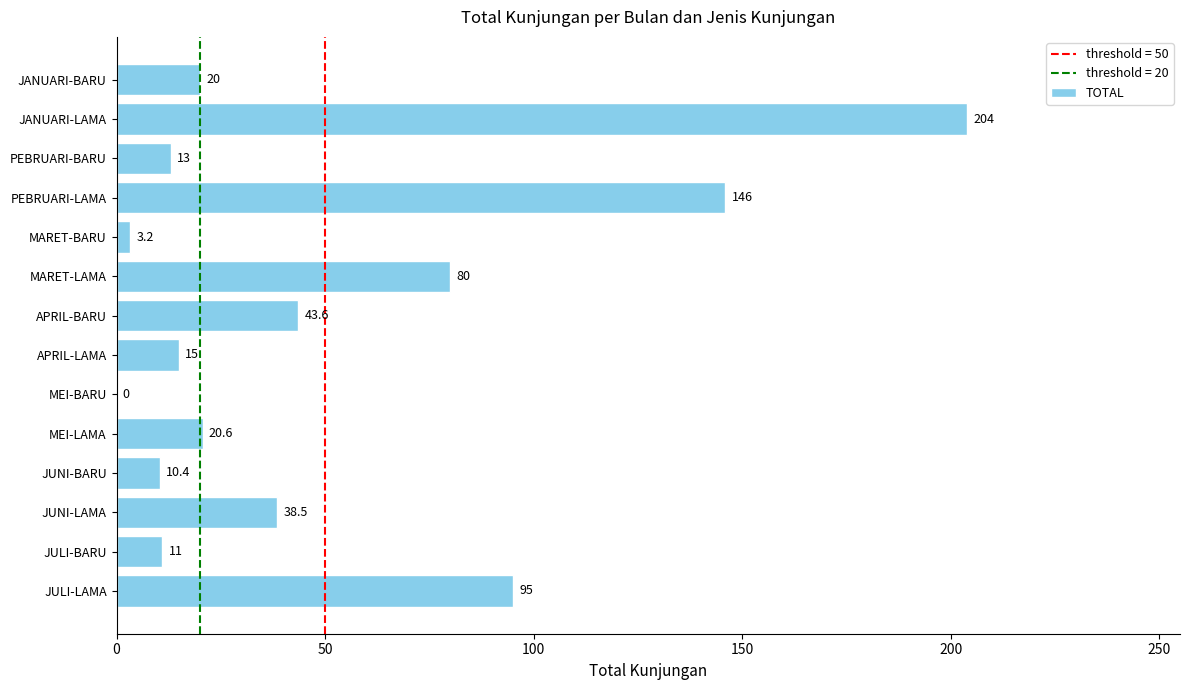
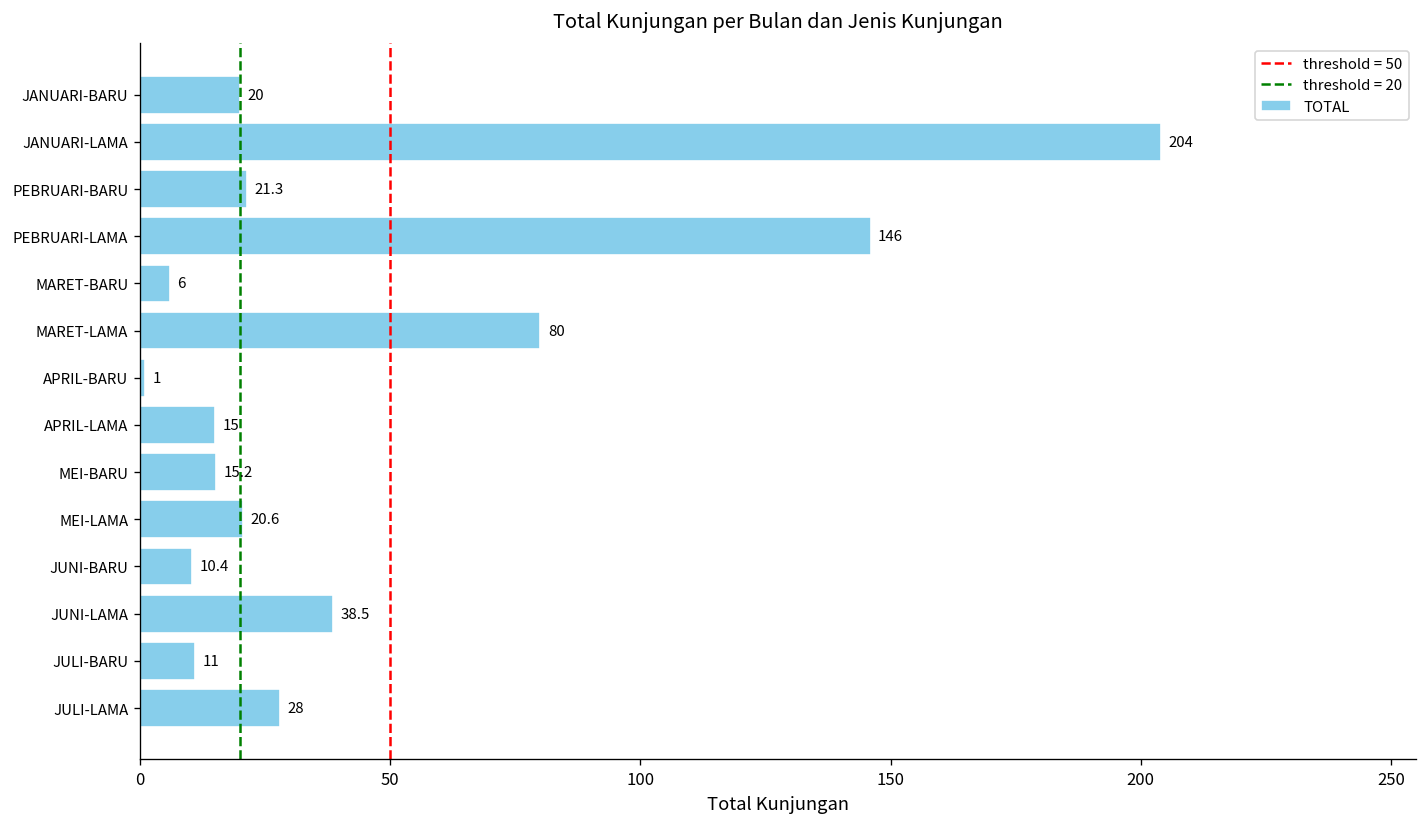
  {
    "JANUARI-BARU": 20,
    "JANUARI-LAMA": 204,
-   "PEBRUARI-BARU": 13,
+   "PEBRUARI-BARU": 21.3,
    "PEBRUARI-LAMA": 146,
-   "MARET-BARU": 3.2,
+   "MARET-BARU": 6,
    "MARET-LAMA": 80,
-   "APRIL-BARU": 43.6,
+   "APRIL-BARU": 1,
    "APRIL-LAMA": 15,
-   "MEI-BARU": 0,
+   "MEI-BARU": 15.2,
    "MEI-LAMA": 20.6,
    "JUNI-BARU": 10.4,
    "JUNI-LAMA": 38.5,
    "JULI-BARU": 11,
-   "JULI-LAMA": 95
+   "JULI-LAMA": 28
  }
